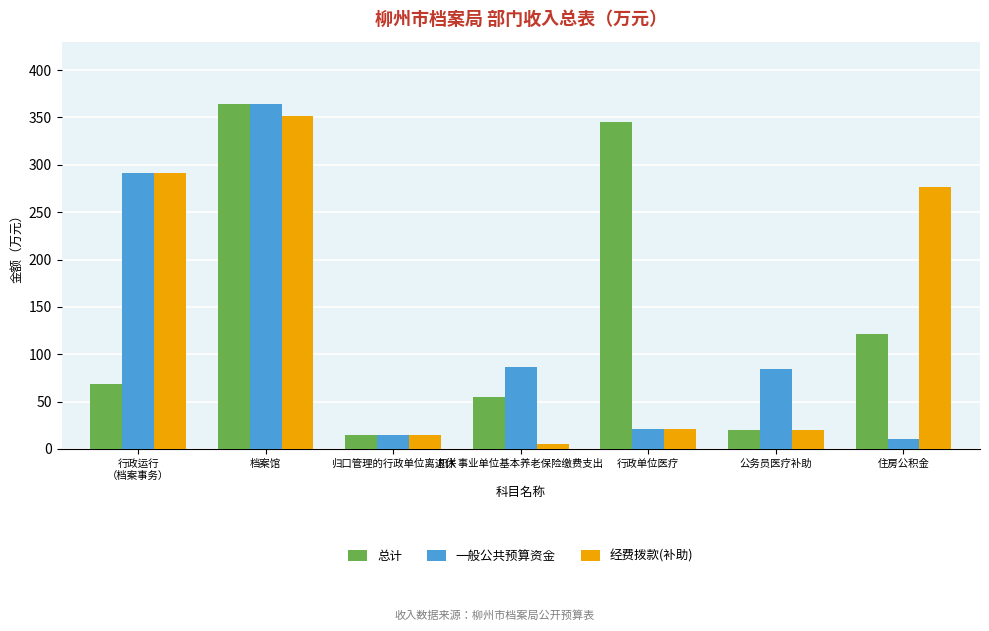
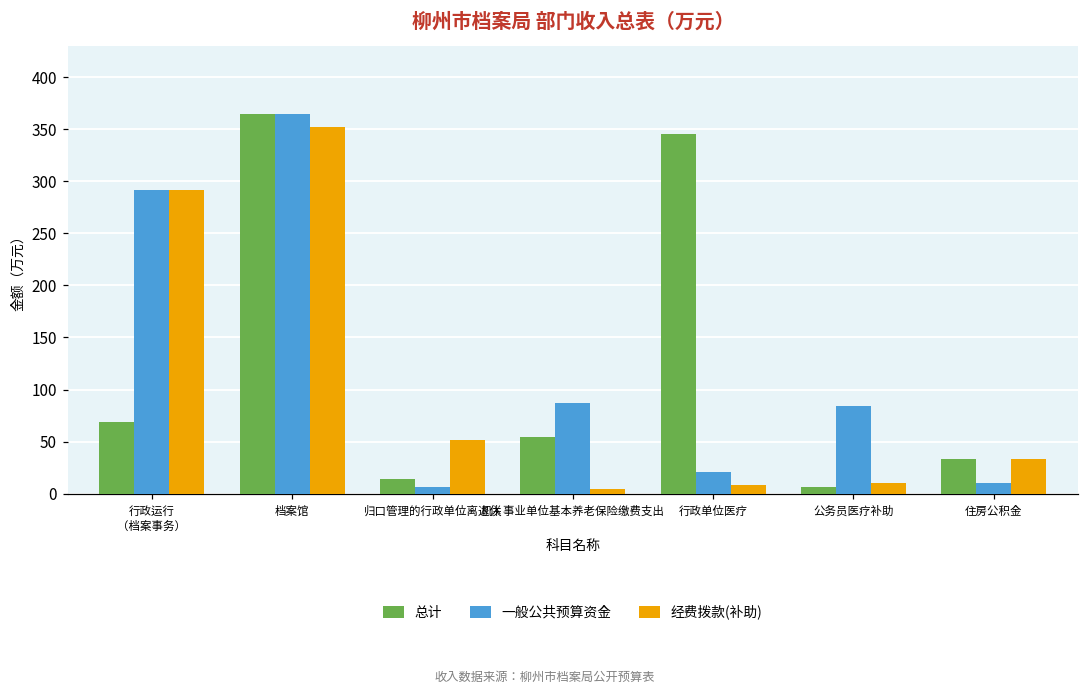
  {
    "总计": {
      "行政运行 （档案事务）": 70,
      "档案馆": 360,
      "归口管理的行政单位离退休": 10,
      "机关事业单位基本养老保险缴费支出": 50,
      "行政单位医疗": 350,
-     "公务员医疗补助": 20,
-     "住房公积金": 120
+     "公务员医疗补助": 10,
+     "住房公积金": 30
    },
    "一般公共预算资金": {
      "行政运行 （档案事务）": 290,
      "档案馆": 360,
-     "归口管理的行政单位离退休": 15,
+     "归口管理的行政单位离退休": 6,
      "机关事业单位基本养老保险缴费支出": 90,
      "行政单位医疗": 20,
      "公务员医疗补助": 80,
      "住房公积金": 10
    },
    "经费拨款(补助)": {
      "行政运行 （档案事务）": 290,
      "档案馆": 350,
-     "归口管理的行政单位离退休": 10,
+     "归口管理的行政单位离退休": 50,
      "机关事业单位基本养老保险缴费支出": 0,
-     "行政单位医疗": 20,
-     "公务员医疗补助": 20,
-     "住房公积金": 280
+     "行政单位医疗": 10,
+     "公务员医疗补助": 10,
+     "住房公积金": 30
    }
  }
